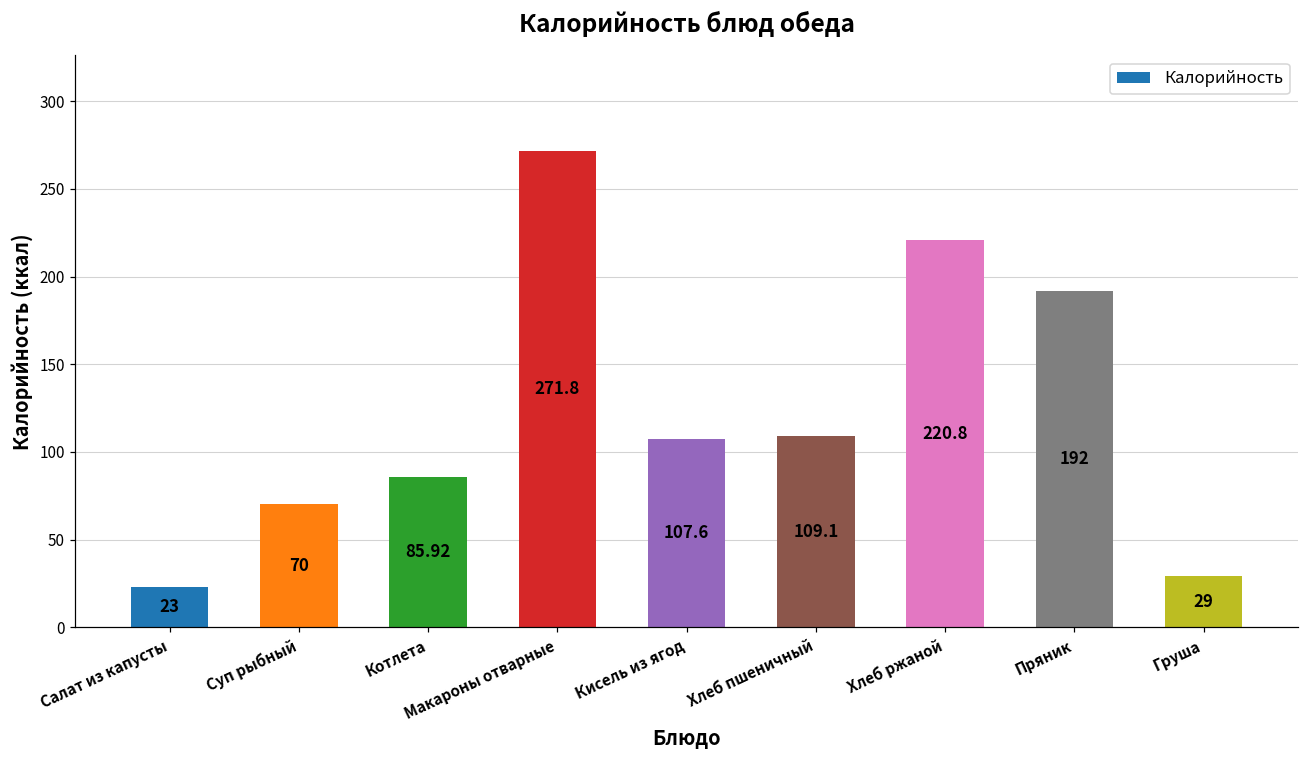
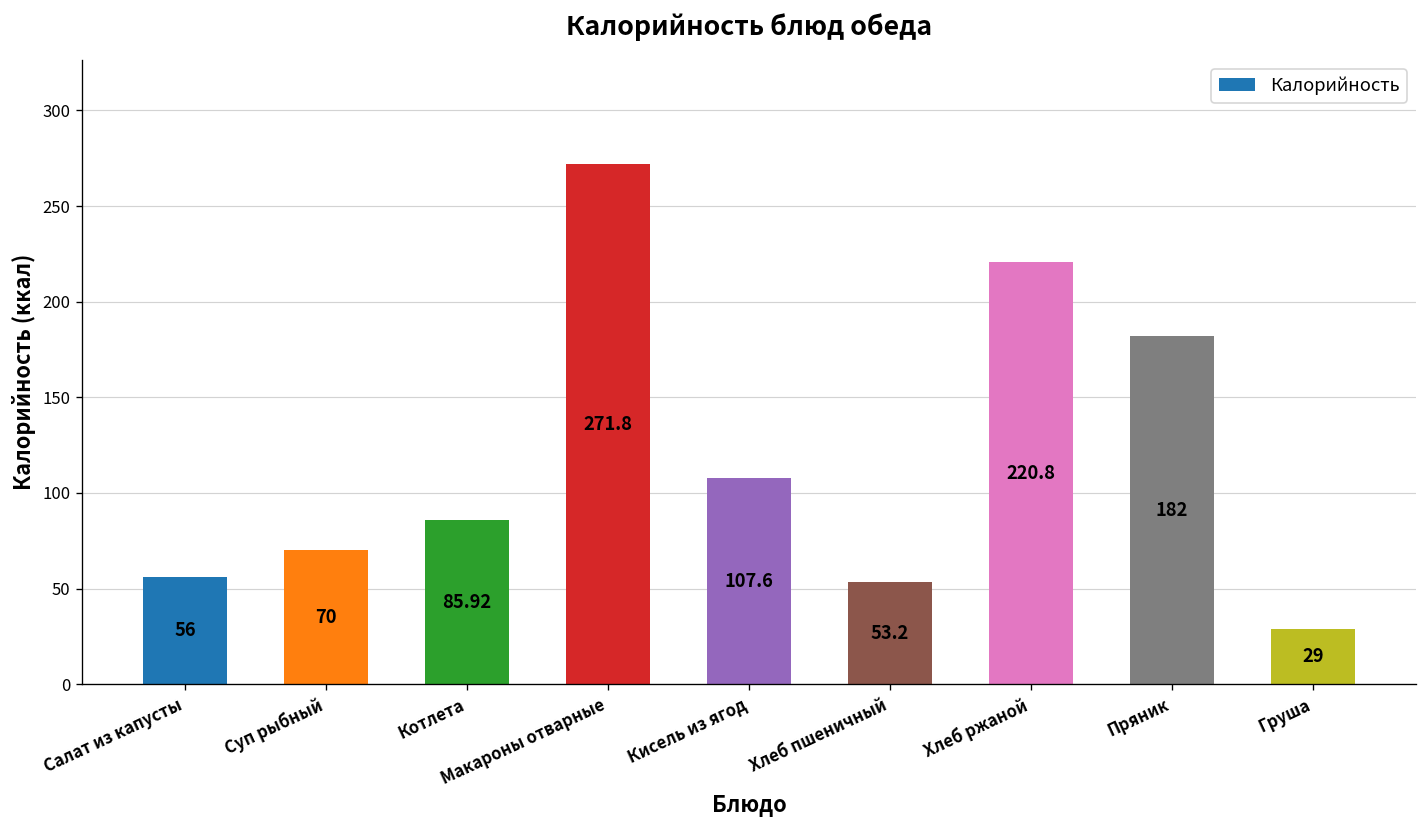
  {
-   "Салат из капусты": 23,
+   "Салат из капусты": 56,
    "Суп рыбный": 70,
    "Котлета": 85.92,
    "Макароны отварные": 271.8,
    "Кисель из ягод": 107.6,
-   "Хлеб пшеничный": 109.1,
+   "Хлеб пшеничный": 53.2,
    "Хлеб ржаной": 220.8,
-   "Пряник": 192,
+   "Пряник": 182,
    "Груша": 29
  }
